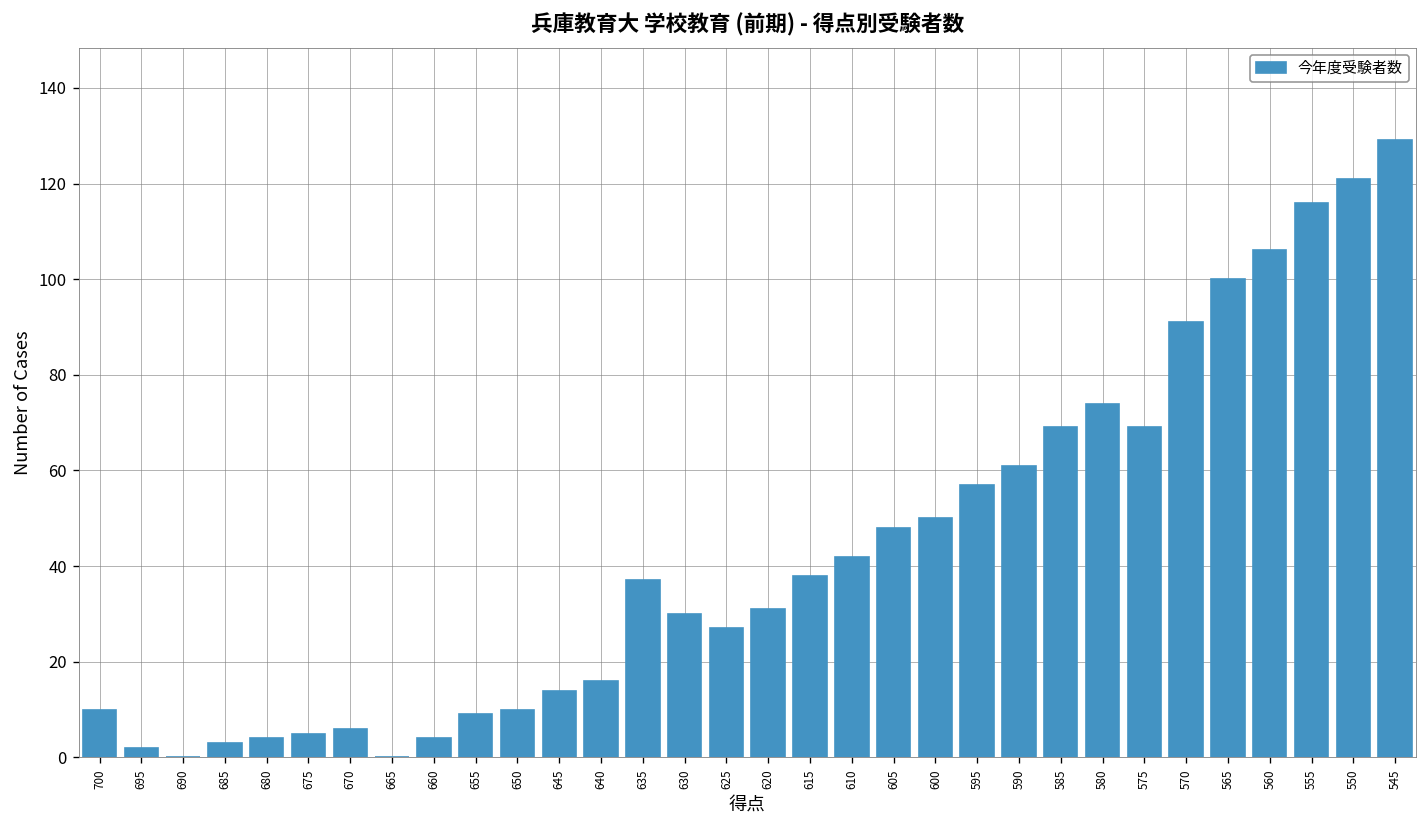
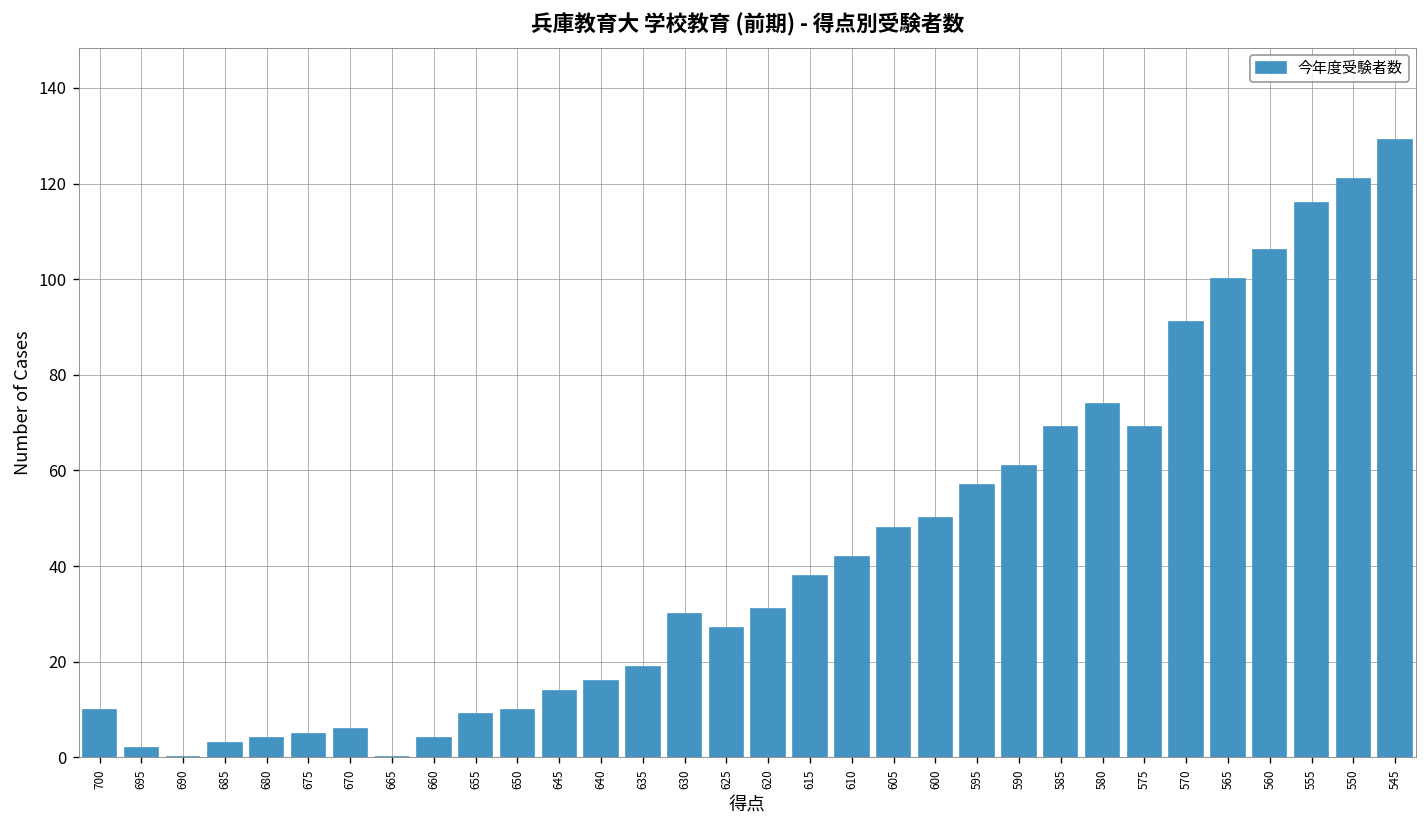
  {
    "700": 10,
    "695": 2,
    "690": 0,
    "685": 3,
    "680": 4,
    "675": 5,
    "670": 6,
    "665": 0,
    "660": 4,
    "655": 9,
    "650": 10,
    "645": 14,
    "640": 16,
-   "635": 37,
+   "635": 19,
    "630": 30,
    "625": 27,
    "620": 31,
    "615": 38,
    "610": 42,
    "605": 48,
    "600": 50,
    "595": 57,
    "590": 61,
    "585": 69,
    "580": 74,
    "575": 69,
    "570": 91,
    "565": 100,
    "560": 106,
    "555": 116,
    "550": 121,
    "545": 129
  }
